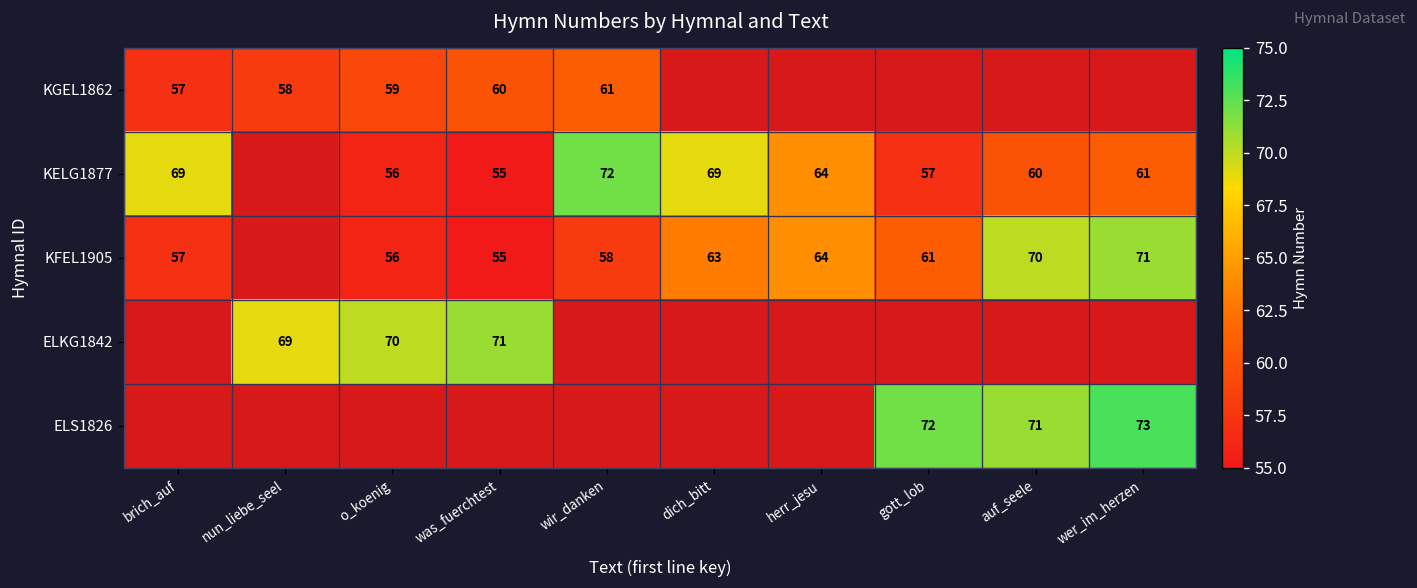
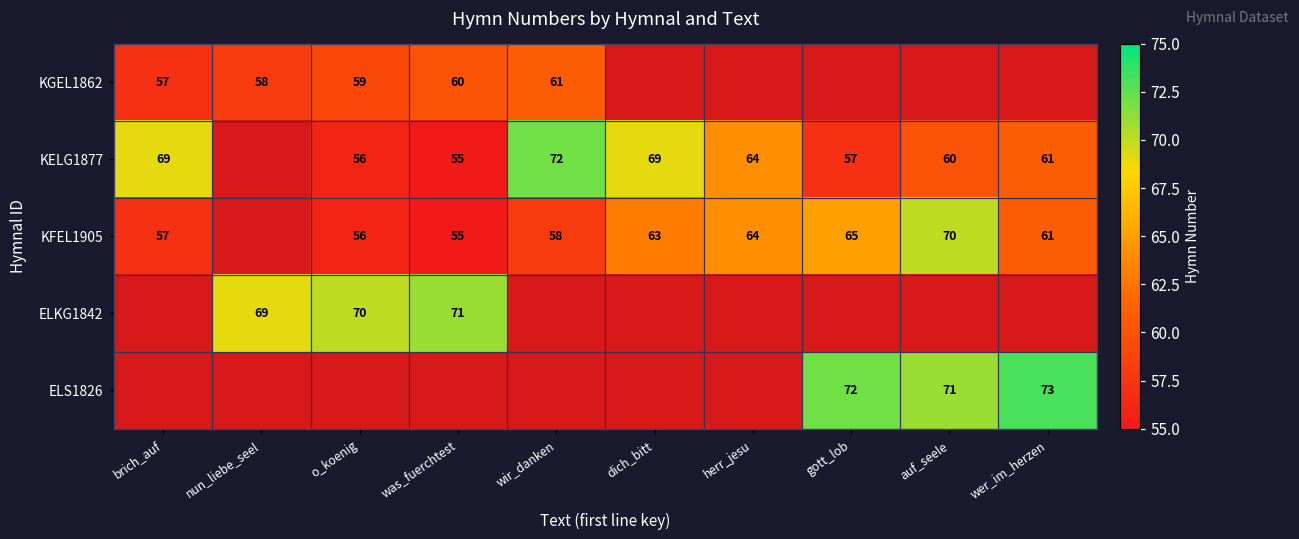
  {
    "KGEL1862": {
      "brich_auf": 57,
      "nun_liebe_seel": 58,
      "o_koenig": 59,
      "was_fuerchtest": 60,
      "wir_danken": 61
    },
    "KELG1877": {
      "brich_auf": 69,
      "o_koenig": 56,
      "was_fuerchtest": 55,
      "wir_danken": 72,
      "dich_bitt": 69,
      "herr_jesu": 64,
      "gott_lob": 57,
      "auf_seele": 60,
      "wer_im_herzen": 61
    },
    "KFEL1905": {
      "brich_auf": 57,
      "o_koenig": 56,
      "was_fuerchtest": 55,
      "wir_danken": 58,
      "dich_bitt": 63,
      "herr_jesu": 64,
-     "gott_lob": 61,
+     "gott_lob": 65,
      "auf_seele": 70,
-     "wer_im_herzen": 71
+     "wer_im_herzen": 61
    },
    "ELKG1842": {
      "nun_liebe_seel": 69,
      "o_koenig": 70,
      "was_fuerchtest": 71
    },
    "ELS1826": {
      "gott_lob": 72,
      "auf_seele": 71,
      "wer_im_herzen": 73
    }
  }
